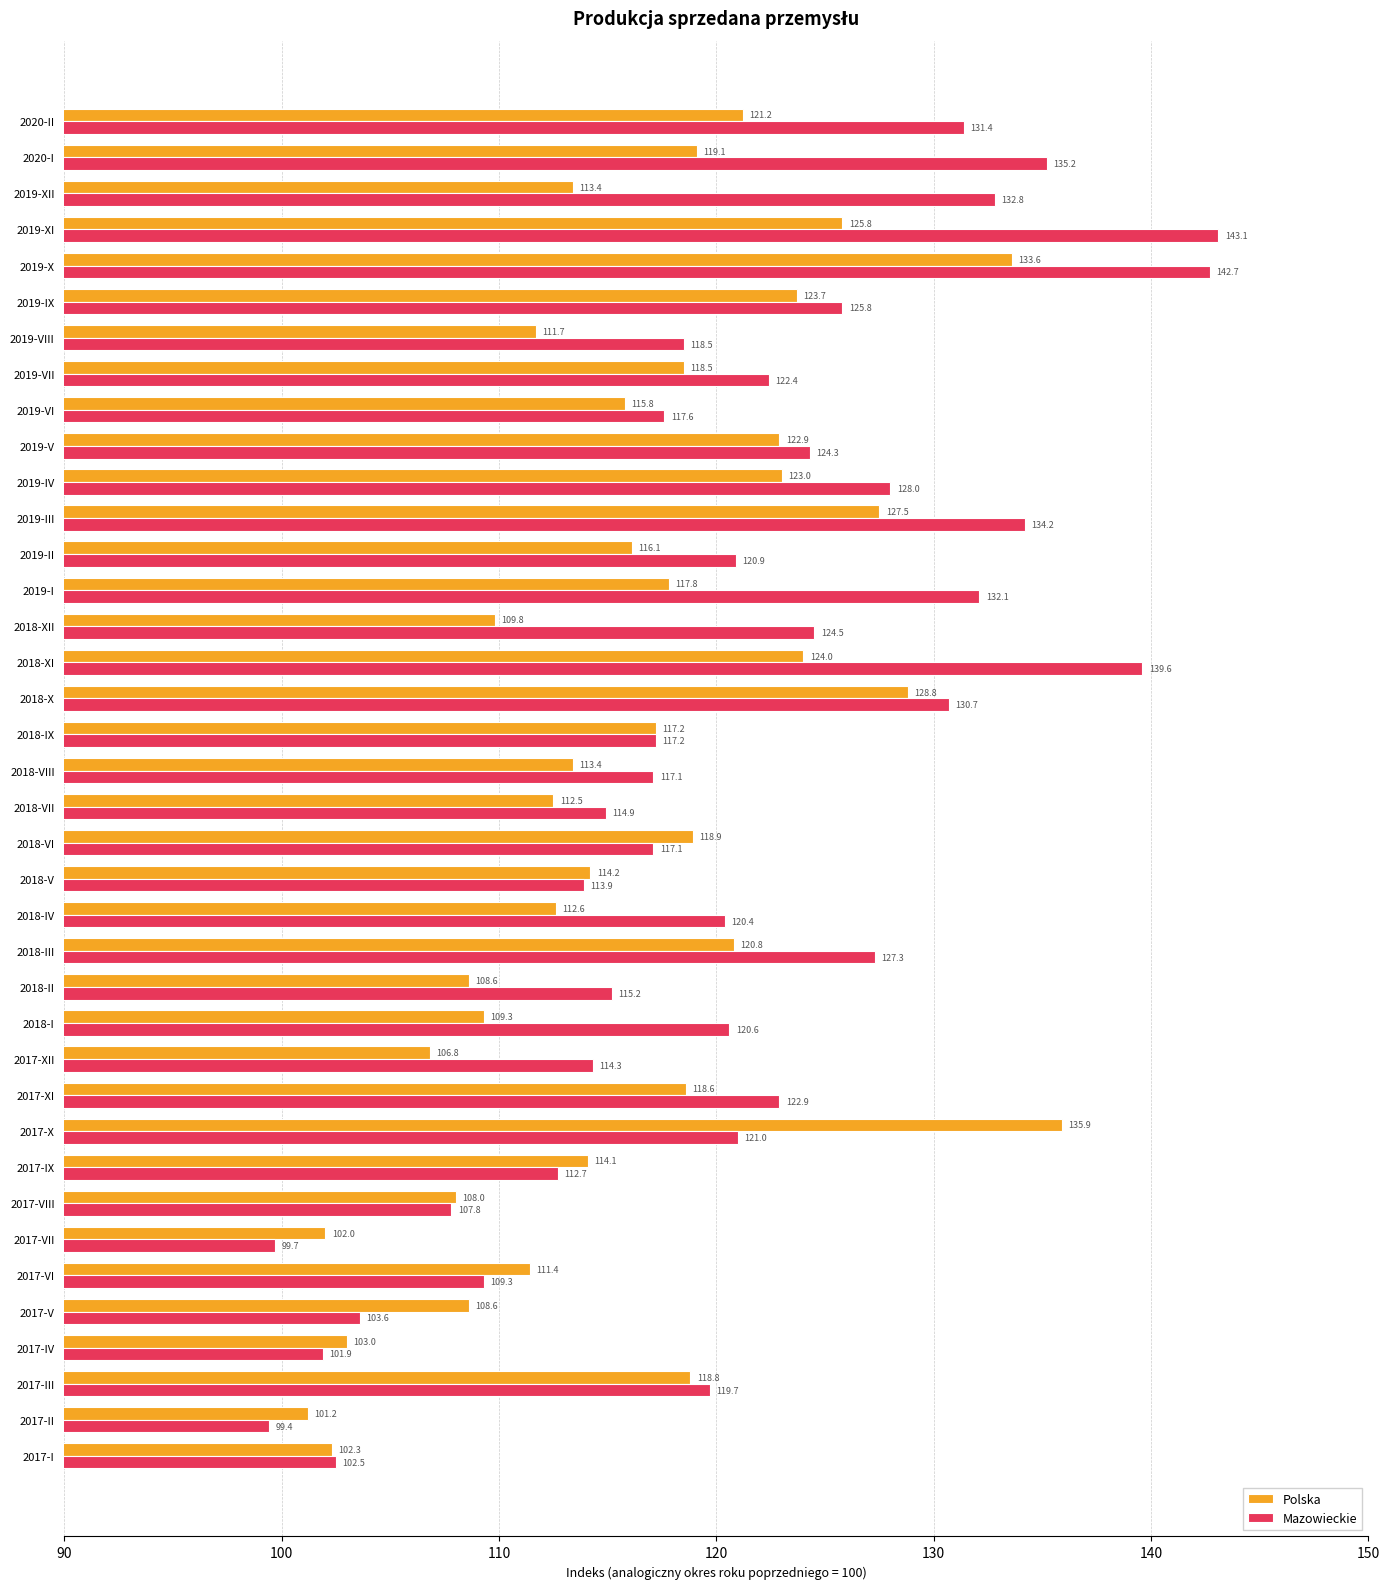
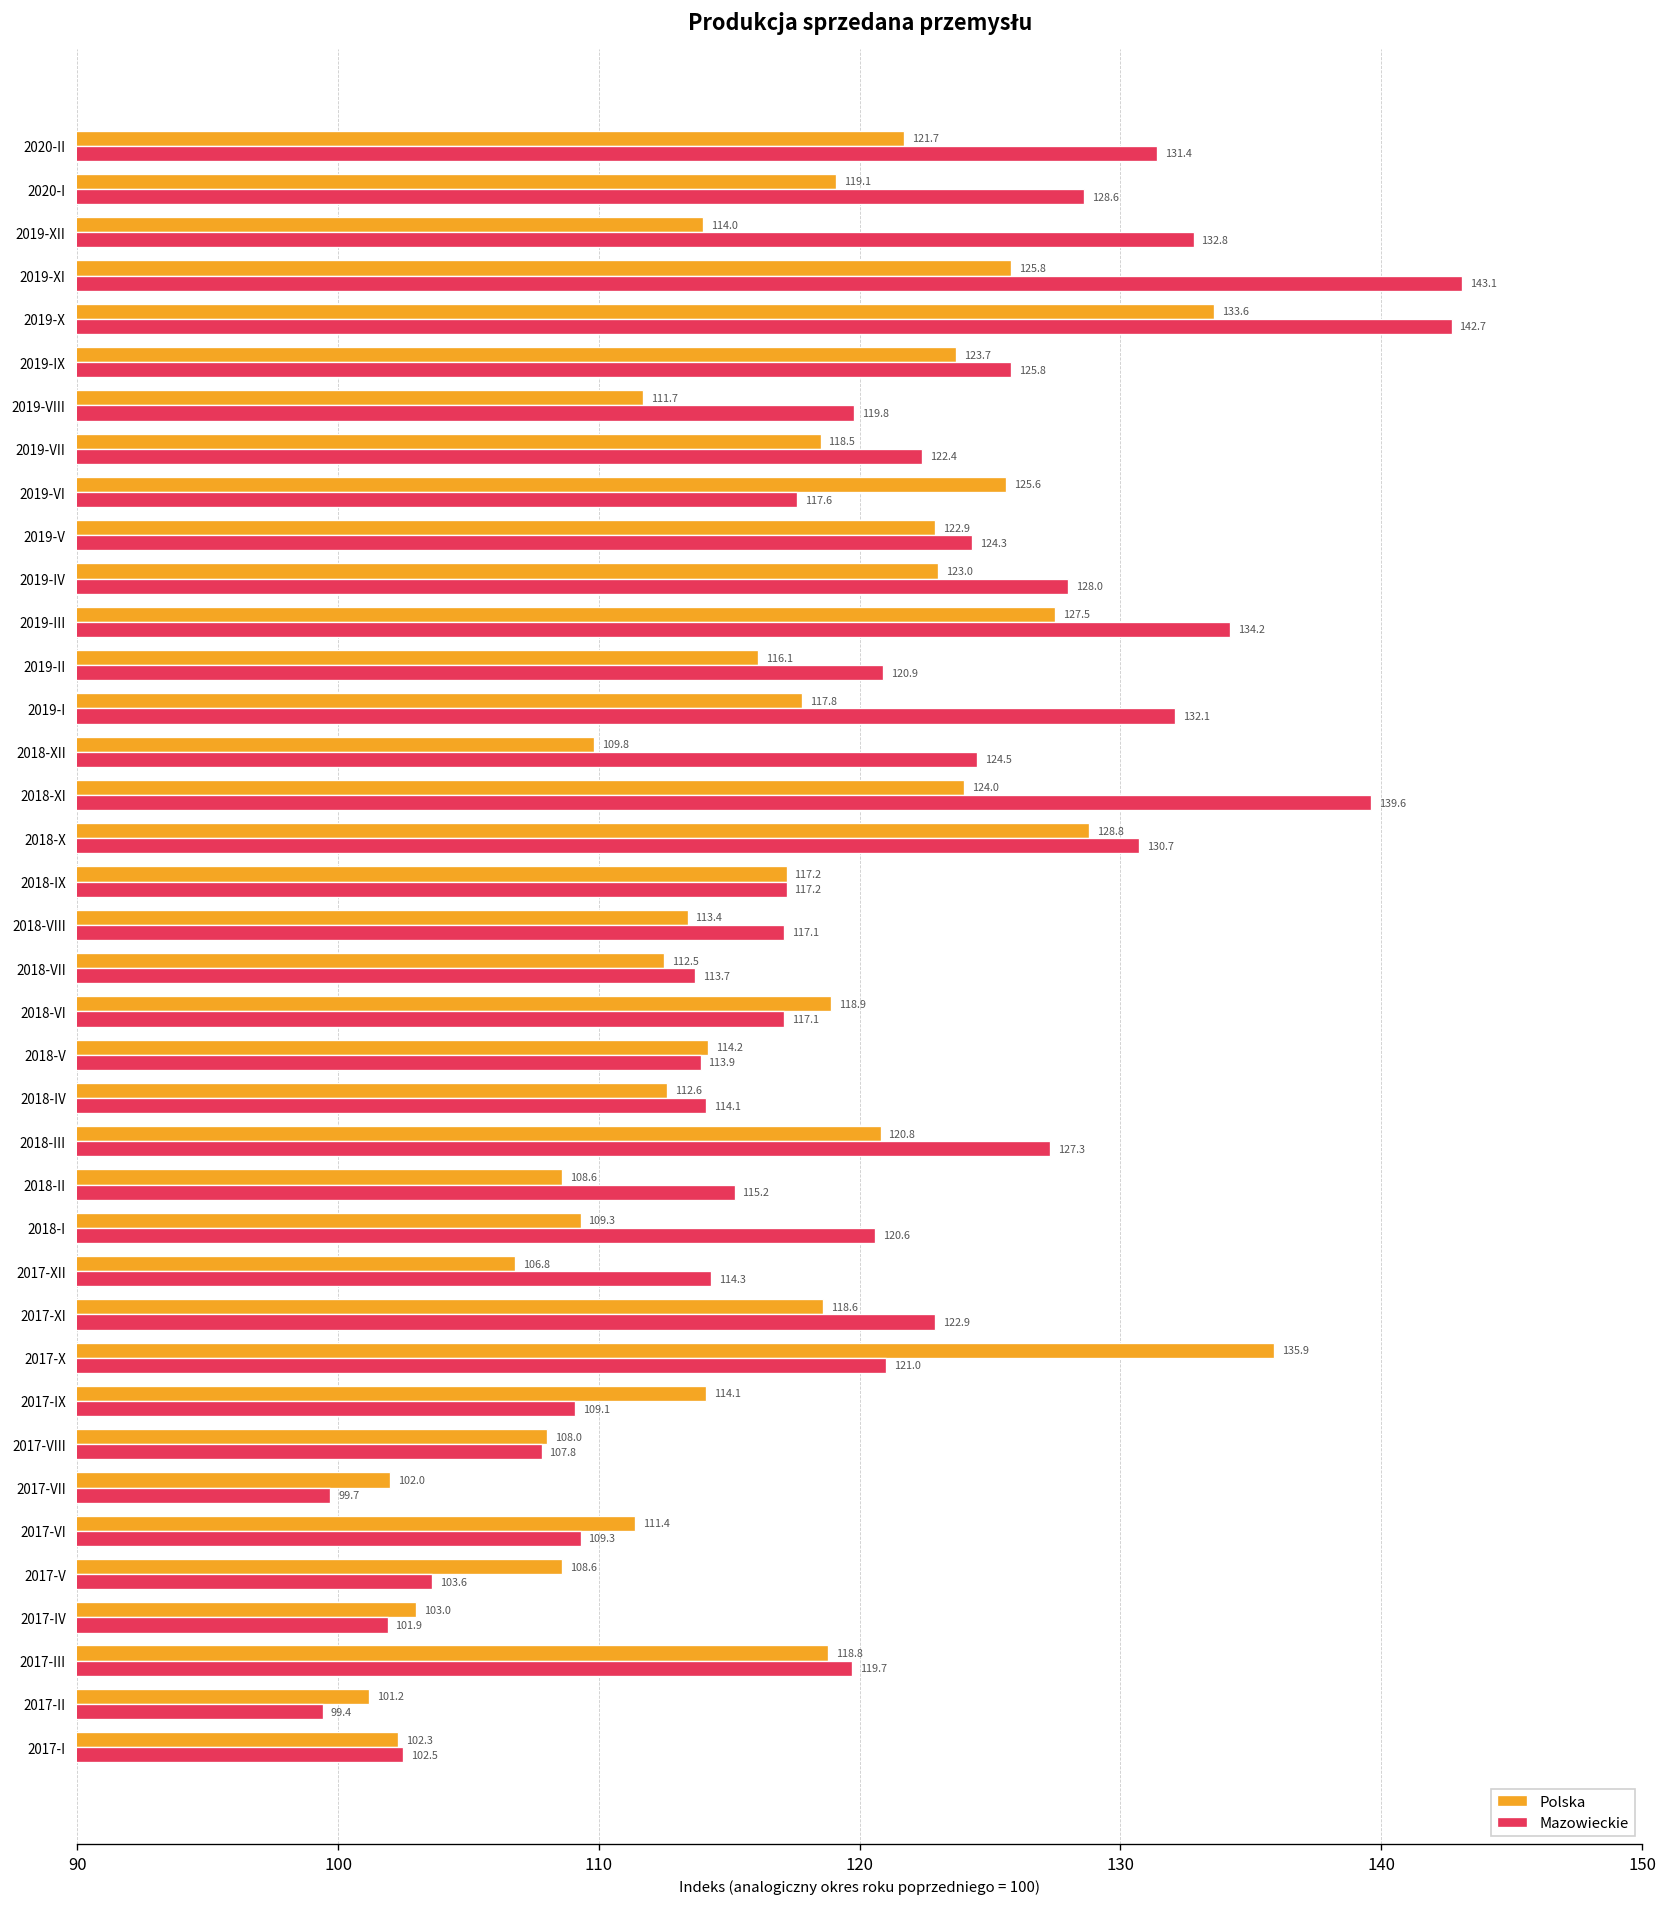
  {
    "Polska": {
-     "2020-II": 121.2,
+     "2020-II": 121.7,
      "2020-I": 119.1,
-     "2019-XII": 113.4,
+     "2019-XII": 114.0,
      "2019-XI": 125.8,
      "2019-X": 133.6,
      "2019-IX": 123.7,
      "2019-VIII": 111.7,
      "2019-VII": 118.5,
-     "2019-VI": 115.8,
+     "2019-VI": 125.6,
      "2019-V": 122.9,
      "2019-IV": 123.0,
      "2019-III": 127.5,
      "2019-II": 116.1,
      "2019-I": 117.8,
      "2018-XII": 109.8,
      "2018-XI": 124.0,
      "2018-X": 128.8,
      "2018-IX": 117.2,
      "2018-VIII": 113.4,
      "2018-VII": 112.5,
      "2018-VI": 118.9,
      "2018-V": 114.2,
      "2018-IV": 112.6,
      "2018-III": 120.8,
      "2018-II": 108.6,
      "2018-I": 109.3,
      "2017-XII": 106.8,
      "2017-XI": 118.6,
      "2017-X": 135.9,
      "2017-IX": 114.1,
      "2017-VIII": 108.0,
      "2017-VII": 102.0,
      "2017-VI": 111.4,
      "2017-V": 108.6,
      "2017-IV": 103.0,
      "2017-III": 118.8,
      "2017-II": 101.2,
      "2017-I": 102.3
    },
    "Mazowieckie": {
      "2020-II": 131.4,
-     "2020-I": 135.2,
+     "2020-I": 128.6,
      "2019-XII": 132.8,
      "2019-XI": 143.1,
      "2019-X": 142.7,
      "2019-IX": 125.8,
-     "2019-VIII": 118.5,
+     "2019-VIII": 119.8,
      "2019-VII": 122.4,
      "2019-VI": 117.6,
      "2019-V": 124.3,
      "2019-IV": 128.0,
      "2019-III": 134.2,
      "2019-II": 120.9,
      "2019-I": 132.1,
      "2018-XII": 124.5,
      "2018-XI": 139.6,
      "2018-X": 130.7,
      "2018-IX": 117.2,
      "2018-VIII": 117.1,
-     "2018-VII": 114.9,
+     "2018-VII": 113.7,
      "2018-VI": 117.1,
      "2018-V": 113.9,
-     "2018-IV": 120.4,
+     "2018-IV": 114.1,
      "2018-III": 127.3,
      "2018-II": 115.2,
      "2018-I": 120.6,
      "2017-XII": 114.3,
      "2017-XI": 122.9,
      "2017-X": 121.0,
-     "2017-IX": 112.7,
+     "2017-IX": 109.1,
      "2017-VIII": 107.8,
      "2017-VII": 99.7,
      "2017-VI": 109.3,
      "2017-V": 103.6,
      "2017-IV": 101.9,
      "2017-III": 119.7,
      "2017-II": 99.4,
      "2017-I": 102.5
    }
  }
